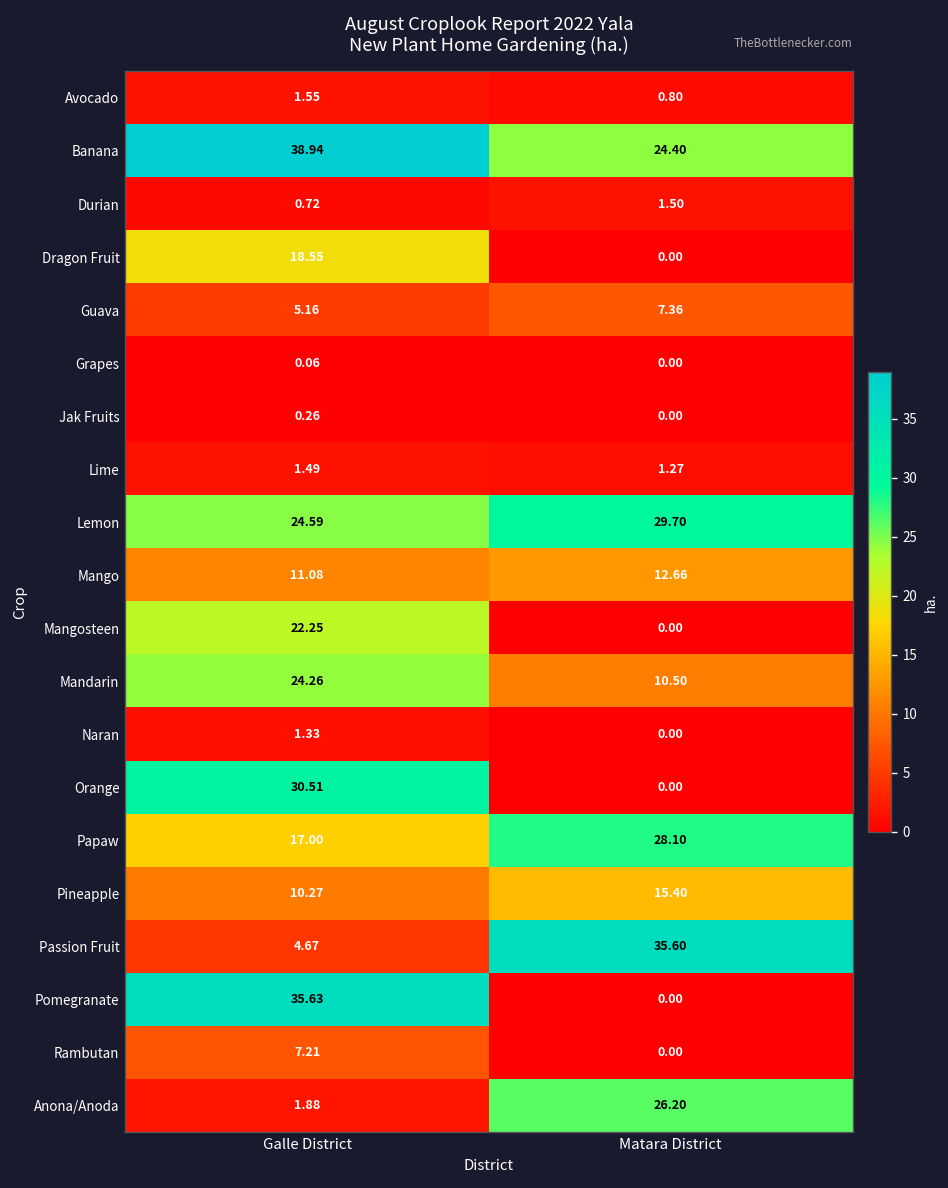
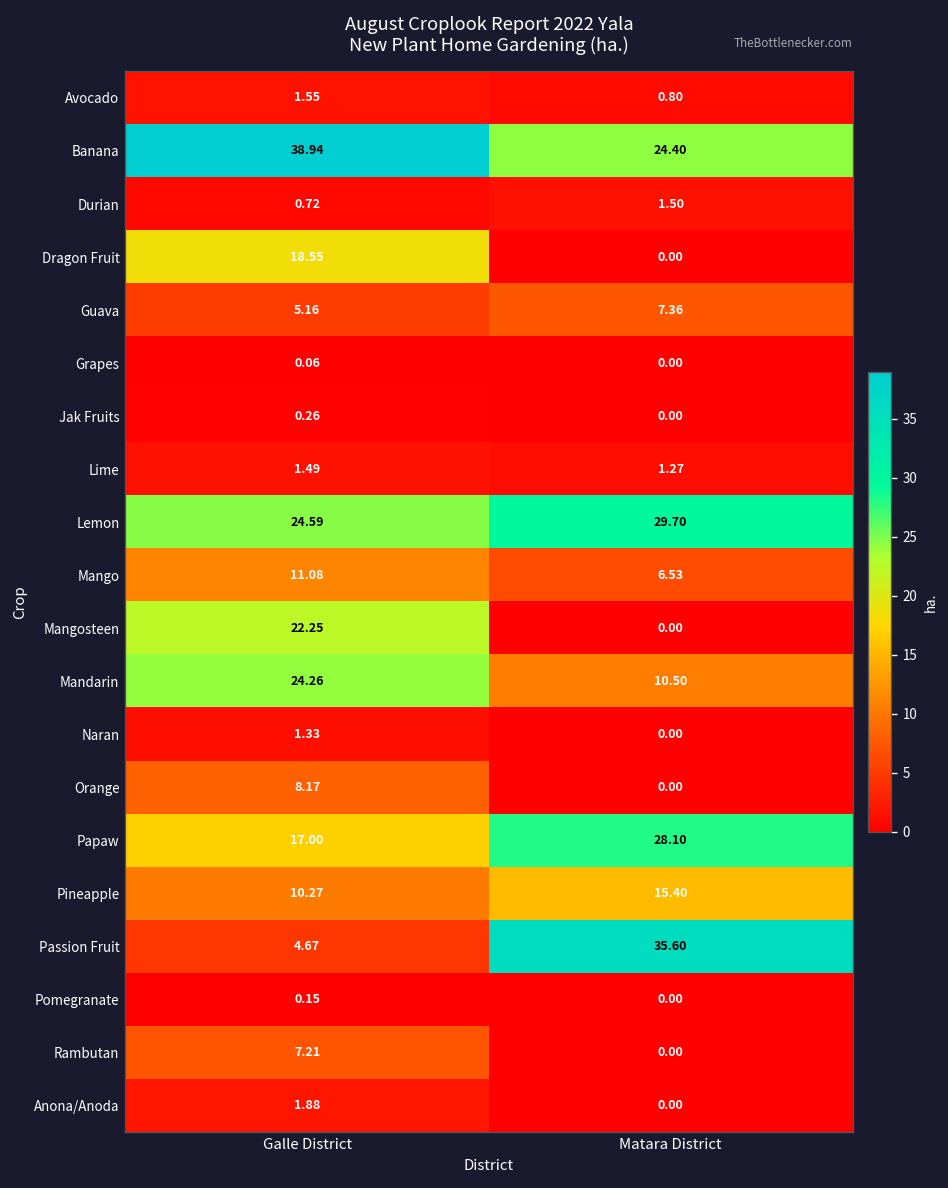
  {
    "Avocado": {
      "Galle District": 1.55,
      "Matara District": 0.80
    },
    "Banana": {
      "Galle District": 38.94,
      "Matara District": 24.40
    },
    "Durian": {
      "Galle District": 0.72,
      "Matara District": 1.50
    },
    "Dragon Fruit": {
      "Galle District": 18.55,
      "Matara District": 0.00
    },
    "Guava": {
      "Galle District": 5.16,
      "Matara District": 7.36
    },
    "Grapes": {
      "Galle District": 0.06,
      "Matara District": 0.00
    },
    "Jak Fruits": {
      "Galle District": 0.26,
      "Matara District": 0.00
    },
    "Lime": {
      "Galle District": 1.49,
      "Matara District": 1.27
    },
    "Lemon": {
      "Galle District": 24.59,
      "Matara District": 29.70
    },
    "Mango": {
      "Galle District": 11.08,
-     "Matara District": 12.66
+     "Matara District": 6.53
    },
    "Mangosteen": {
      "Galle District": 22.25,
      "Matara District": 0.00
    },
    "Mandarin": {
      "Galle District": 24.26,
      "Matara District": 10.50
    },
    "Naran": {
      "Galle District": 1.33,
      "Matara District": 0.00
    },
    "Orange": {
-     "Galle District": 30.51,
+     "Galle District": 8.17,
      "Matara District": 0.00
    },
    "Papaw": {
      "Galle District": 17.00,
      "Matara District": 28.10
    },
    "Pineapple": {
      "Galle District": 10.27,
      "Matara District": 15.40
    },
    "Passion Fruit": {
      "Galle District": 4.67,
      "Matara District": 35.60
    },
    "Pomegranate": {
-     "Galle District": 35.63,
+     "Galle District": 0.15,
      "Matara District": 0.00
    },
    "Rambutan": {
      "Galle District": 7.21,
      "Matara District": 0.00
    },
    "Anona/Anoda": {
      "Galle District": 1.88,
-     "Matara District": 26.20
+     "Matara District": 0.00
    }
  }
